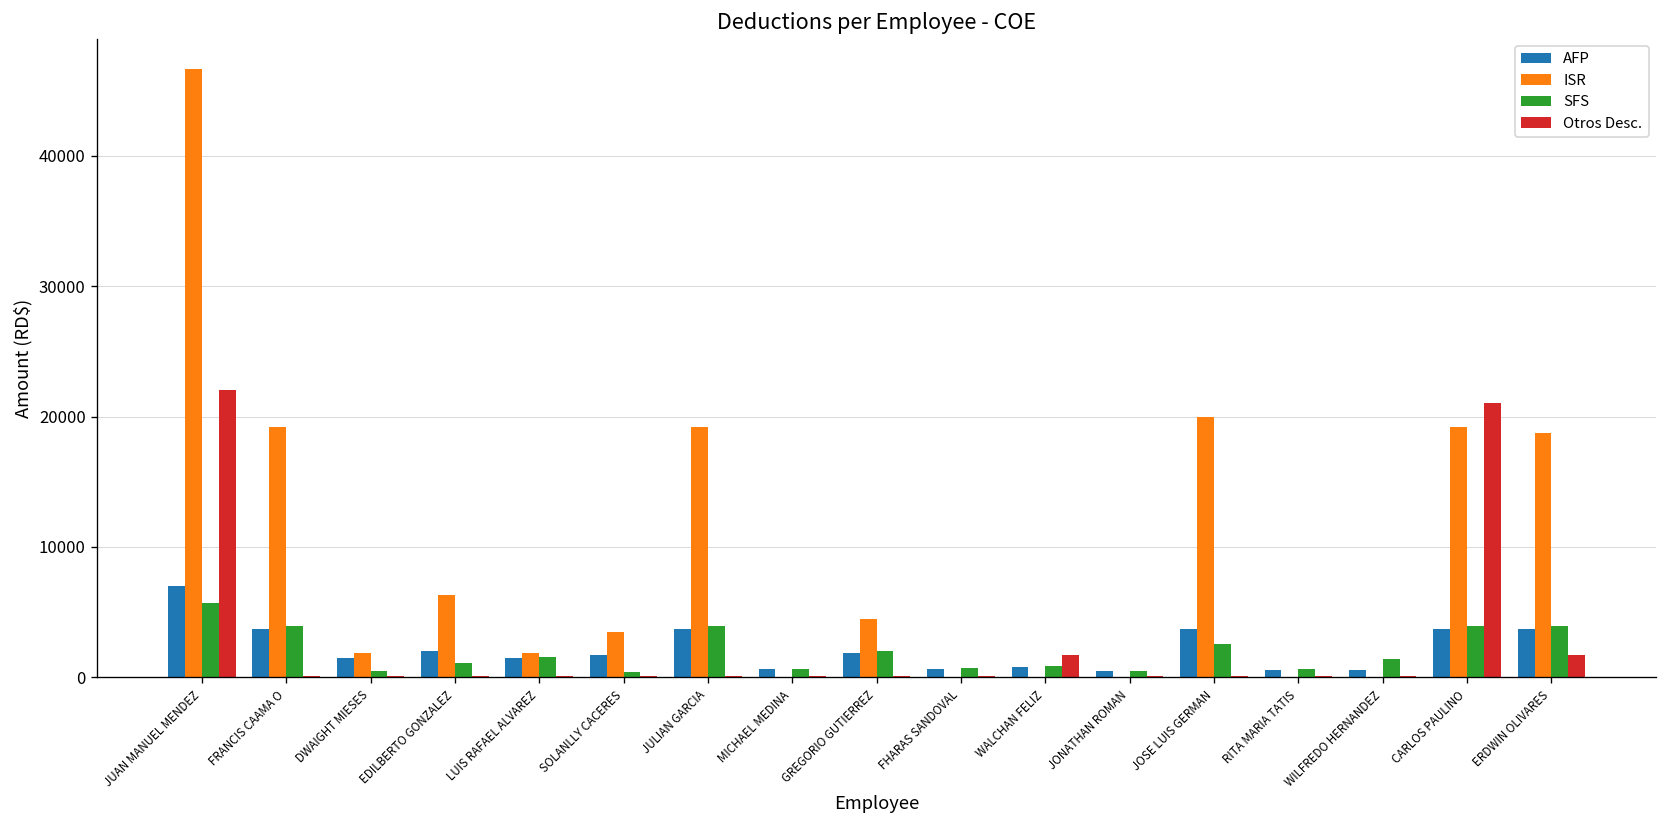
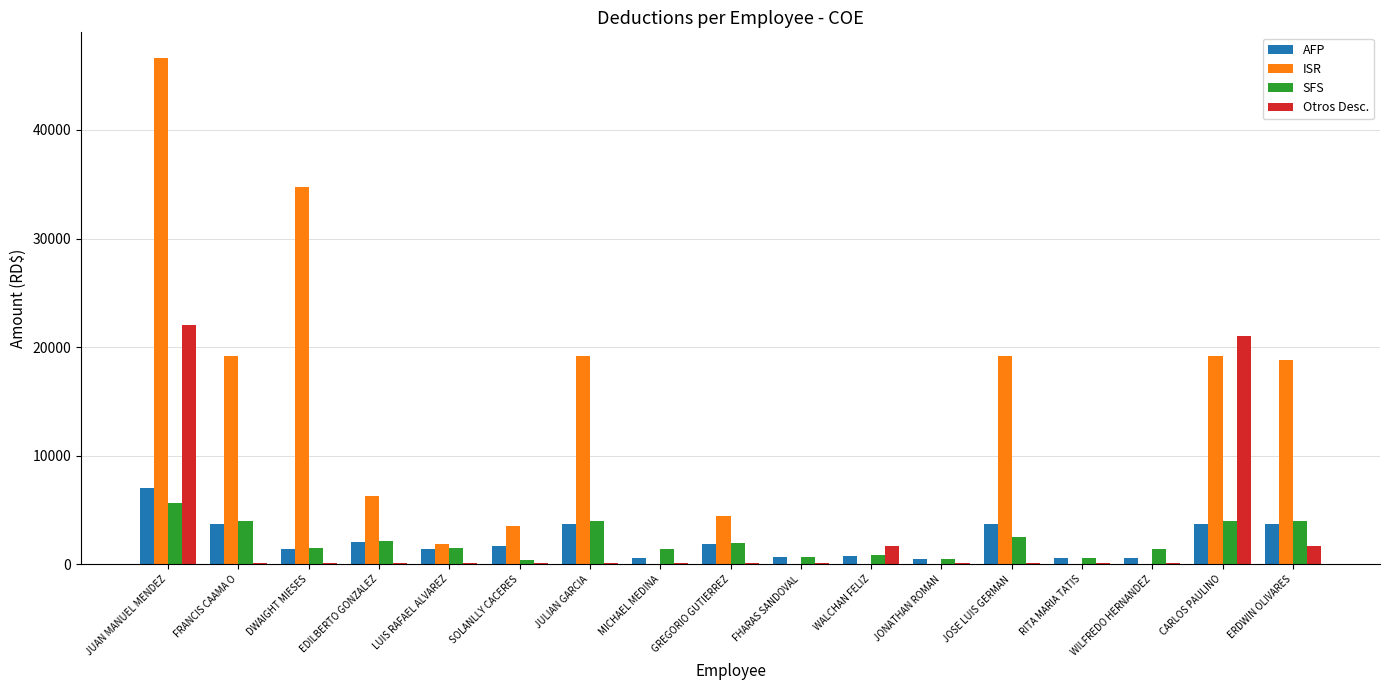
  {
    "AFP": {
      "JUAN MANUEL MENDEZ": 7000,
      "FRANCIS CAAMA O": 3700,
      "DWAIGHT MIESES": 1400,
      "EDILBERTO GONZALEZ": 2000,
      "LUIS RAFAEL ALVAREZ": 1400,
      "SOLANLLY CACERES": 1700,
      "JULIAN GARCIA": 3700,
      "MICHAEL MEDINA": 600,
      "GREGORIO GUTIERREZ": 1900,
      "FHARAS SANDOVAL": 600,
      "WALCHAN FELIZ": 800,
      "JONATHAN ROMAN": 500,
      "JOSE LUIS GERMAN": 3700,
      "RITA MARIA TATIS": 600,
      "WILFREDO HERNANDEZ": 600,
      "CARLOS PAULINO": 3700,
      "ERDWIN OLIVARES": 3700
    },
    "ISR": {
      "JUAN MANUEL MENDEZ": 46700,
      "FRANCIS CAAMA O": 19200,
-     "DWAIGHT MIESES": 1900,
+     "DWAIGHT MIESES": 34700,
      "EDILBERTO GONZALEZ": 6300,
      "LUIS RAFAEL ALVAREZ": 1900,
      "SOLANLLY CACERES": 3500,
      "JULIAN GARCIA": 19200,
      "MICHAEL MEDINA": 0,
      "GREGORIO GUTIERREZ": 4400,
      "FHARAS SANDOVAL": 0,
      "WALCHAN FELIZ": 0,
      "JONATHAN ROMAN": 0,
-     "JOSE LUIS GERMAN": 20000,
+     "JOSE LUIS GERMAN": 19200,
      "RITA MARIA TATIS": 0,
      "WILFREDO HERNANDEZ": 0,
      "CARLOS PAULINO": 19200,
      "ERDWIN OLIVARES": 18800
    },
    "SFS": {
      "JUAN MANUEL MENDEZ": 5700,
      "FRANCIS CAAMA O": 4000,
-     "DWAIGHT MIESES": 500,
-     "EDILBERTO GONZALEZ": 1100,
+     "DWAIGHT MIESES": 1500,
+     "EDILBERTO GONZALEZ": 2100,
      "LUIS RAFAEL ALVAREZ": 1500,
      "SOLANLLY CACERES": 400,
      "JULIAN GARCIA": 4000,
-     "MICHAEL MEDINA": 600,
+     "MICHAEL MEDINA": 1400,
      "GREGORIO GUTIERREZ": 2000,
      "FHARAS SANDOVAL": 700,
      "WALCHAN FELIZ": 800,
      "JONATHAN ROMAN": 500,
      "JOSE LUIS GERMAN": 2500,
      "RITA MARIA TATIS": 600,
      "WILFREDO HERNANDEZ": 1400,
      "CARLOS PAULINO": 4000,
      "ERDWIN OLIVARES": 4000
    },
    "Otros Desc.": {
      "JUAN MANUEL MENDEZ": 22000,
      "WALCHAN FELIZ": 1700,
      "CARLOS PAULINO": 21000,
      "ERDWIN OLIVARES": 1700
    }
  }
